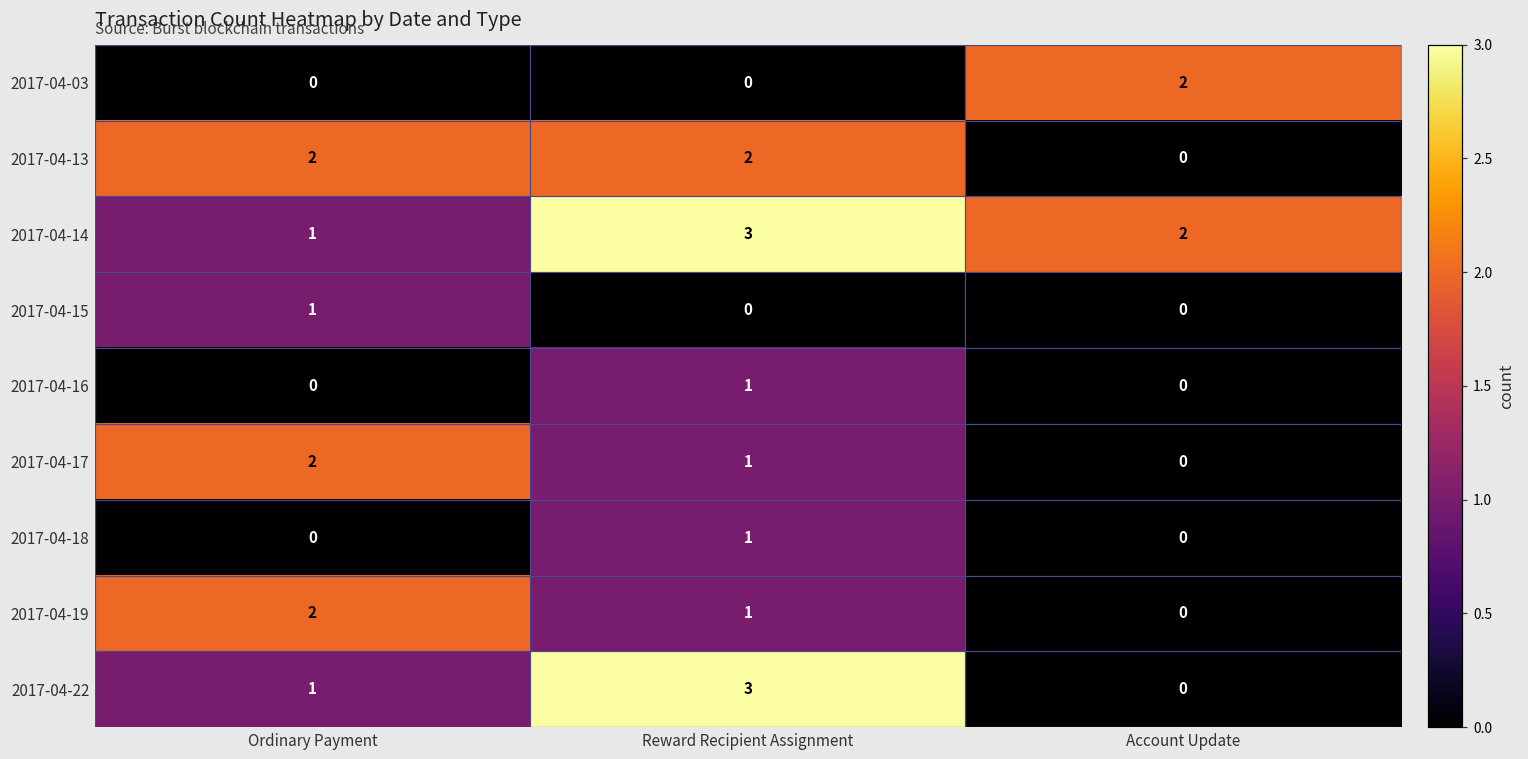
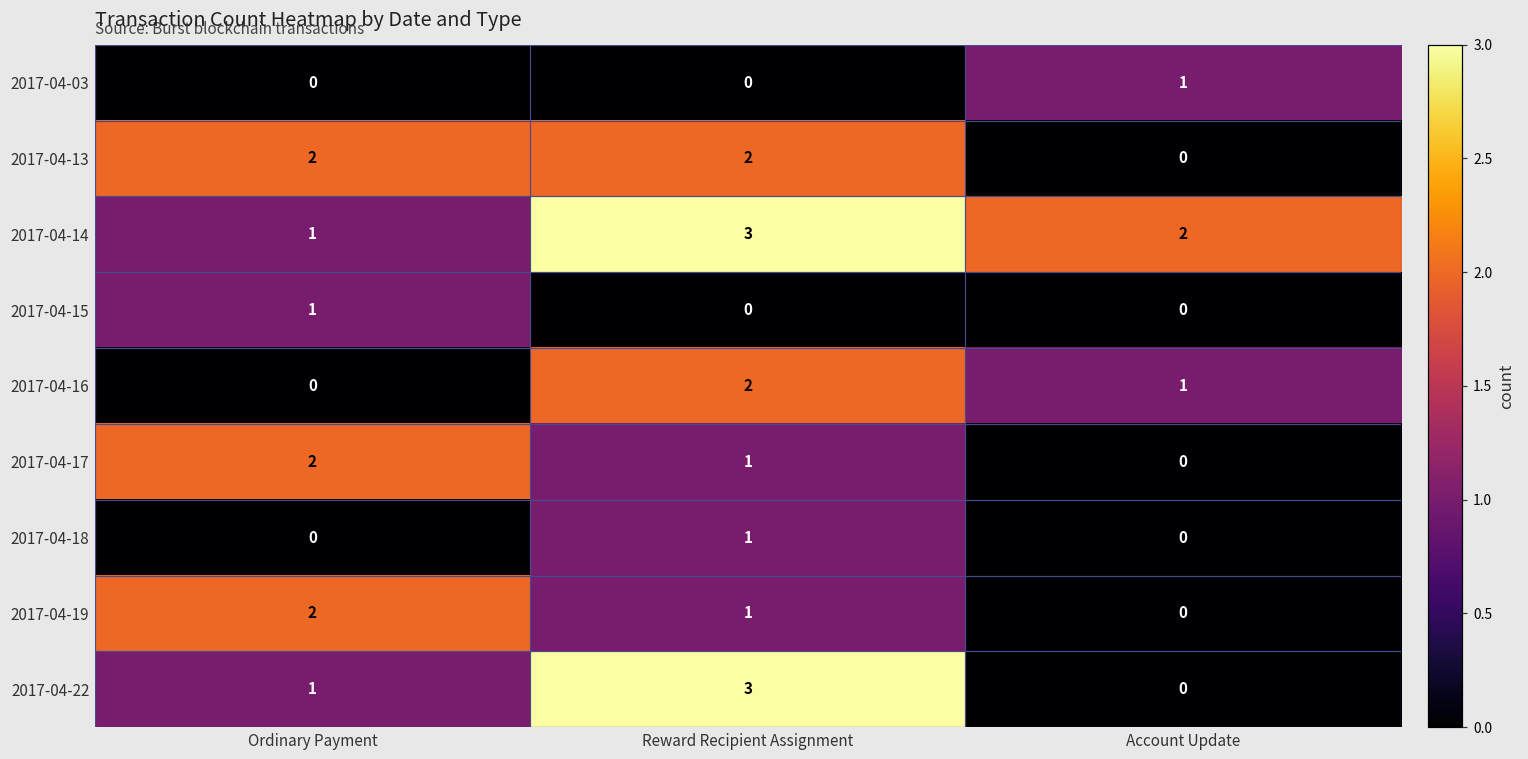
  {
    "2017-04-03": {
      "Ordinary Payment": 0,
      "Reward Recipient Assignment": 0,
-     "Account Update": 2
+     "Account Update": 1
    },
    "2017-04-13": {
      "Ordinary Payment": 2,
      "Reward Recipient Assignment": 2,
      "Account Update": 0
    },
    "2017-04-14": {
      "Ordinary Payment": 1,
      "Reward Recipient Assignment": 3,
      "Account Update": 2
    },
    "2017-04-15": {
      "Ordinary Payment": 1,
      "Reward Recipient Assignment": 0,
      "Account Update": 0
    },
    "2017-04-16": {
      "Ordinary Payment": 0,
-     "Reward Recipient Assignment": 1,
-     "Account Update": 0
+     "Reward Recipient Assignment": 2,
+     "Account Update": 1
    },
    "2017-04-17": {
      "Ordinary Payment": 2,
      "Reward Recipient Assignment": 1,
      "Account Update": 0
    },
    "2017-04-18": {
      "Ordinary Payment": 0,
      "Reward Recipient Assignment": 1,
      "Account Update": 0
    },
    "2017-04-19": {
      "Ordinary Payment": 2,
      "Reward Recipient Assignment": 1,
      "Account Update": 0
    },
    "2017-04-22": {
      "Ordinary Payment": 1,
      "Reward Recipient Assignment": 3,
      "Account Update": 0
    }
  }
